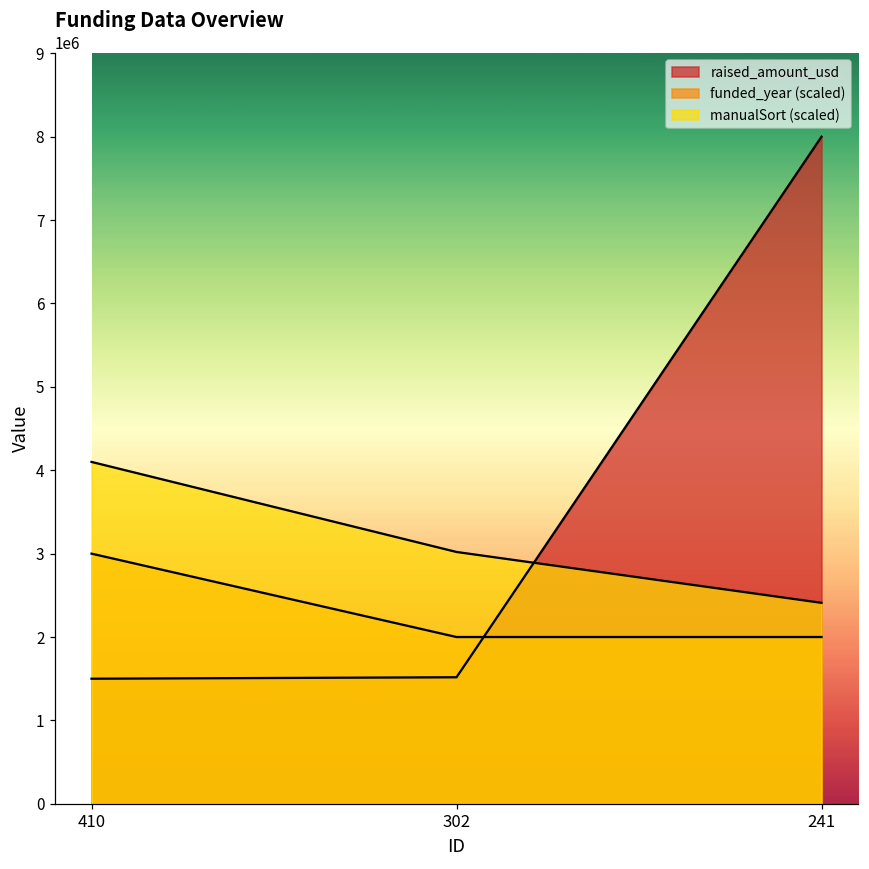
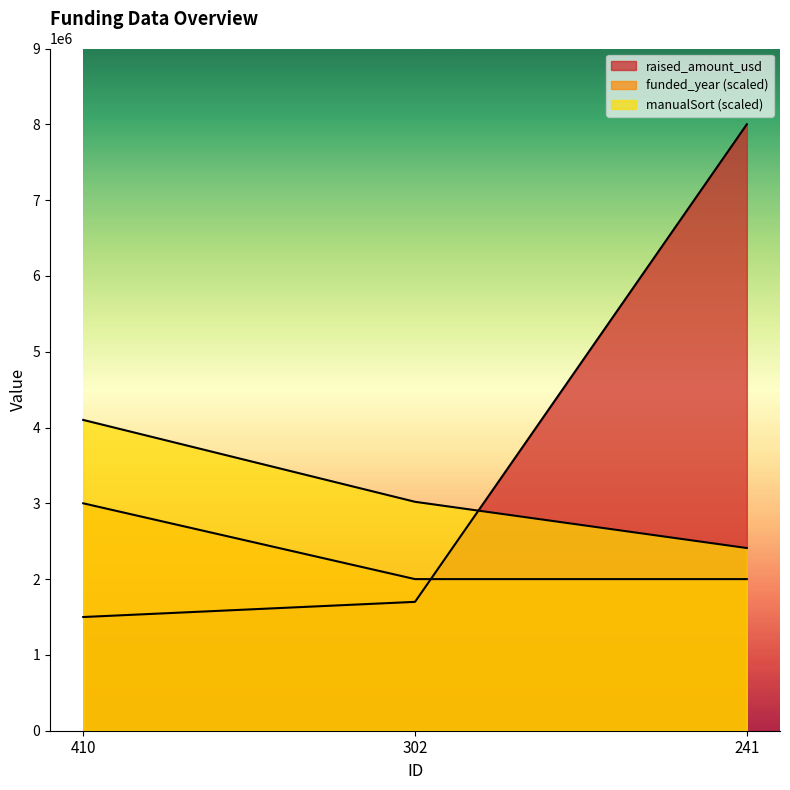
  {
    "raised_amount_usd": {
      "410": 1500000,
-     "302": 1500000,
+     "302": 1700000,
      "241": 8000000
    },
    "funded_year (scaled)": {
      "410": 3000000,
      "302": 2000000,
      "241": 2000000
    },
    "manualSort (scaled)": {
      "410": 4100000,
      "302": 3000000,
      "241": 2400000
    }
  }
